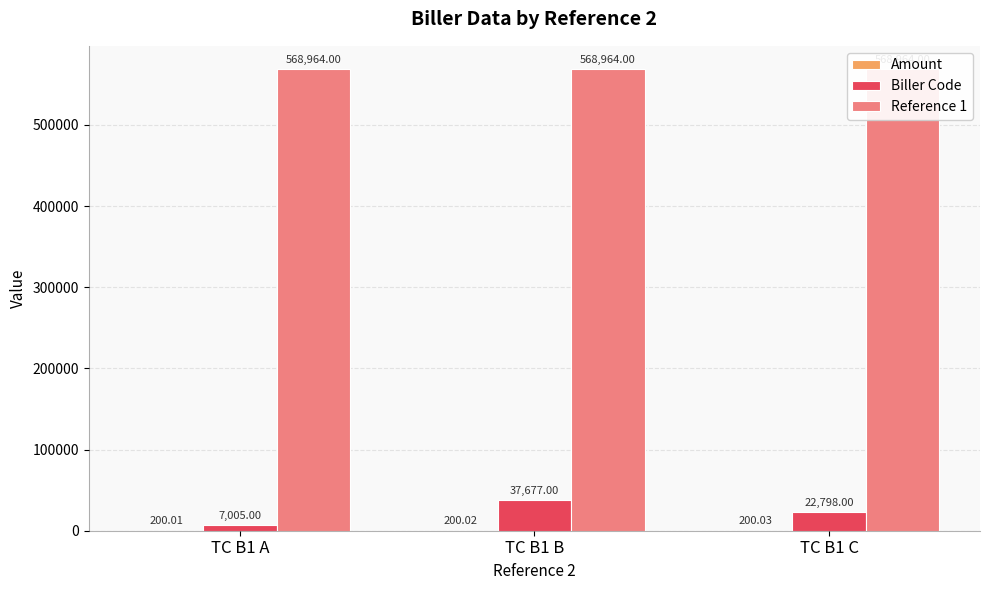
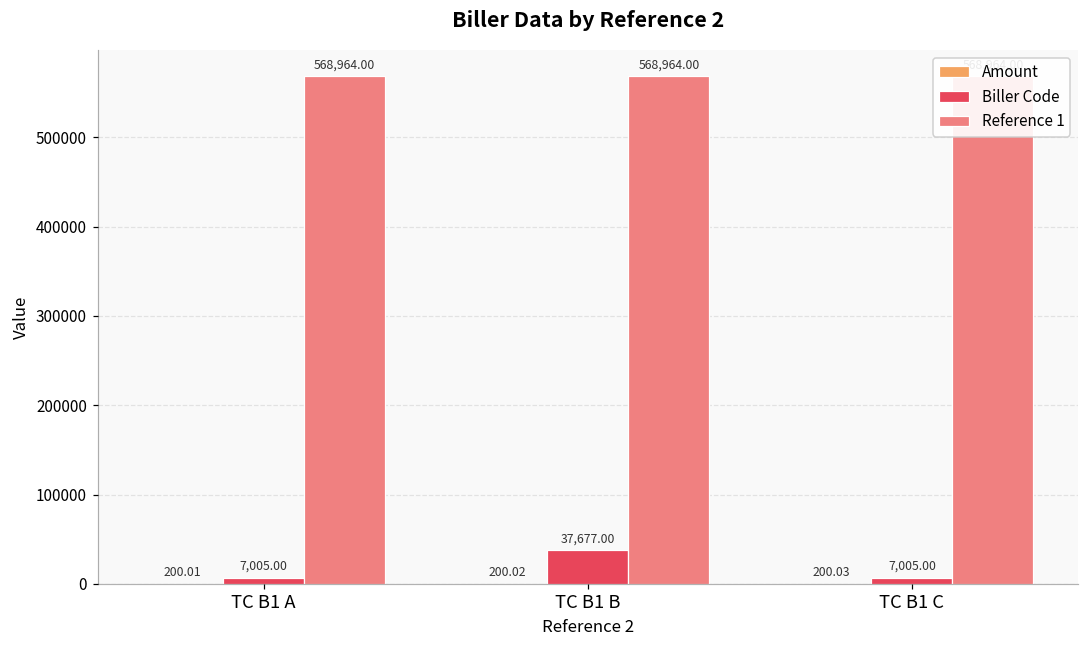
  {
    "Biller Code": {
      "TC B1 A": "7,005.00",
      "TC B1 B": "37,677.00",
-     "TC B1 C": "22,798.00"
+     "TC B1 C": "7,005.00"
    }
  }
